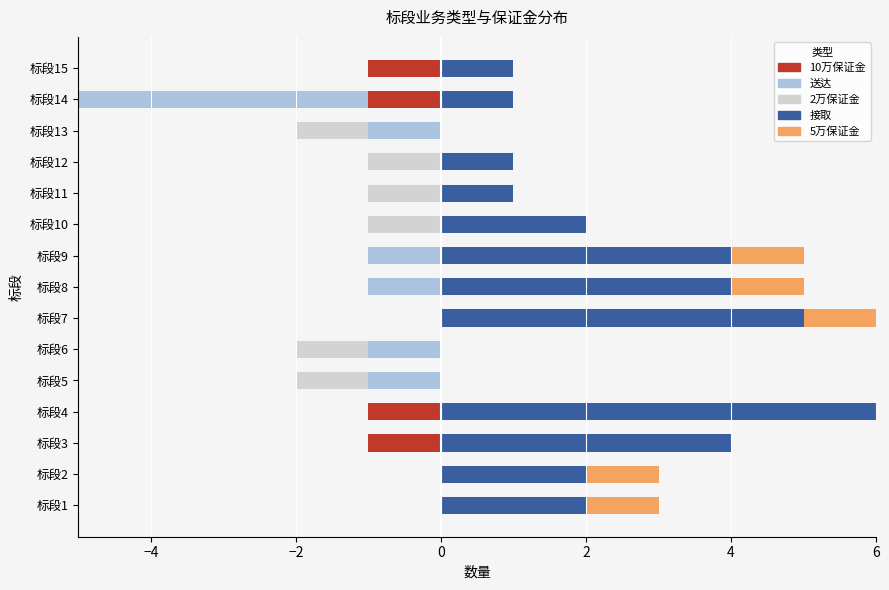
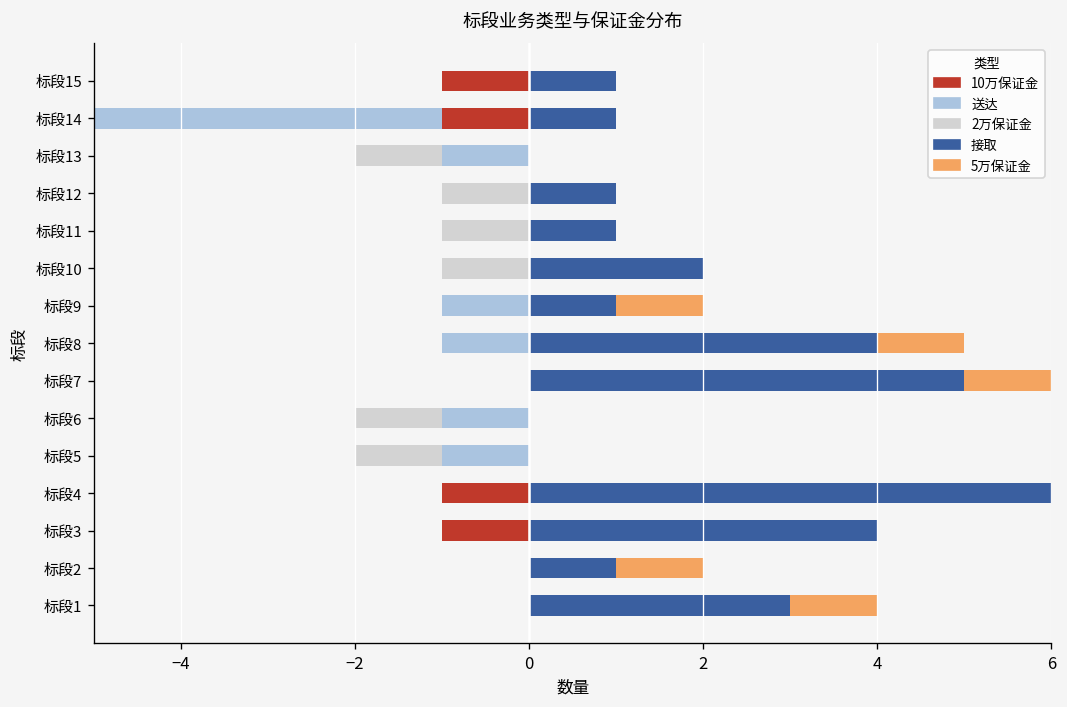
  {
    "接取": {
      "标段15": 1,
      "标段14": 1,
      "标段13": 0,
      "标段12": 1,
      "标段11": 1,
      "标段10": 2,
-     "标段9": 4,
+     "标段9": 1,
      "标段8": 4,
      "标段7": 5,
      "标段6": 0,
      "标段5": 0,
      "标段4": 6,
      "标段3": 4,
-     "标段2": 2,
-     "标段1": 2
+     "标段2": 1,
+     "标段1": 3
    }
  }
